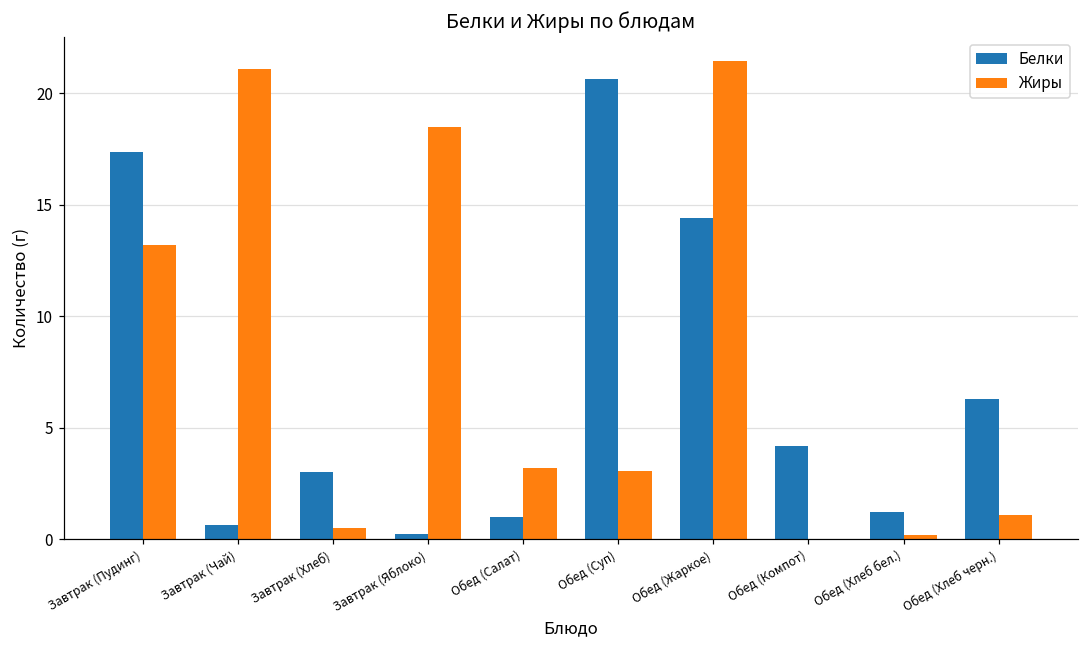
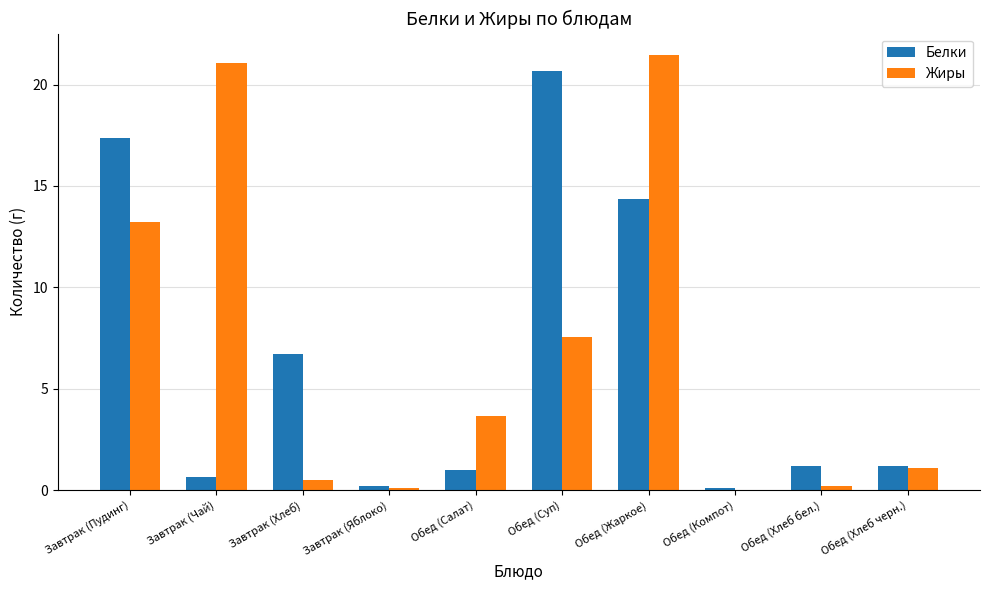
  {
    "Белки": {
      "Завтрак (Пудинг)": 17.4,
      "Завтрак (Чай)": 0.7,
-     "Завтрак (Хлеб)": 3.0,
+     "Завтрак (Хлеб)": 6.7,
      "Завтрак (Яблоко)": 0.2,
      "Обед (Салат)": 1.0,
      "Обед (Суп)": 20.6,
      "Обед (Жаркое)": 14.4,
-     "Обед (Компот)": 4.2,
+     "Обед (Компот)": 0.1,
      "Обед (Хлеб бел.)": 1.2,
-     "Обед (Хлеб черн.)": 6.3
+     "Обед (Хлеб черн.)": 1.2
    },
    "Жиры": {
      "Завтрак (Пудинг)": 13.2,
      "Завтрак (Чай)": 21.1,
      "Завтрак (Хлеб)": 0.5,
-     "Завтрак (Яблоко)": 18.5,
-     "Обед (Салат)": 3.2,
-     "Обед (Суп)": 3.1,
+     "Завтрак (Яблоко)": 0.1,
+     "Обед (Салат)": 3.7,
+     "Обед (Суп)": 7.6,
      "Обед (Жаркое)": 21.4,
      "Обед (Компот)": 0.0,
      "Обед (Хлеб бел.)": 0.2,
      "Обед (Хлеб черн.)": 1.1
    }
  }
